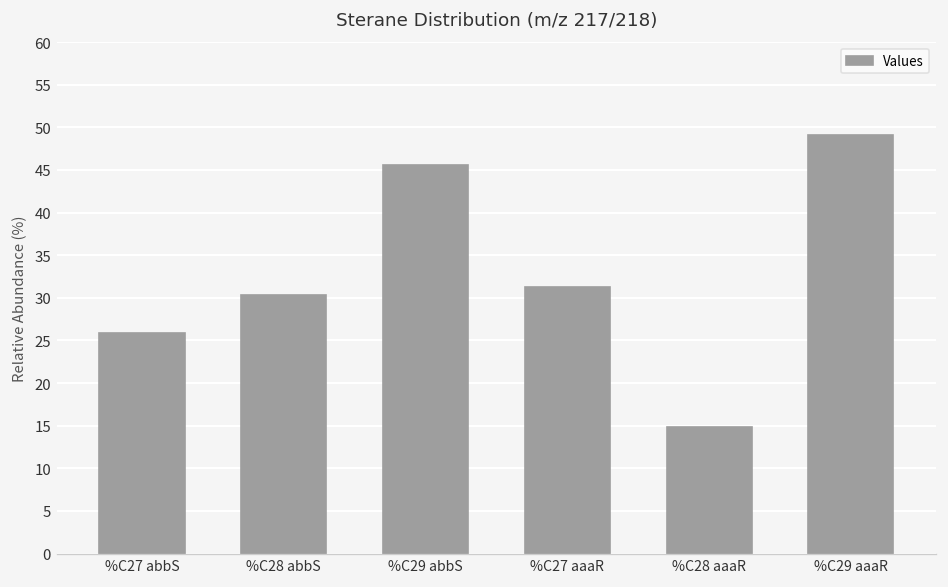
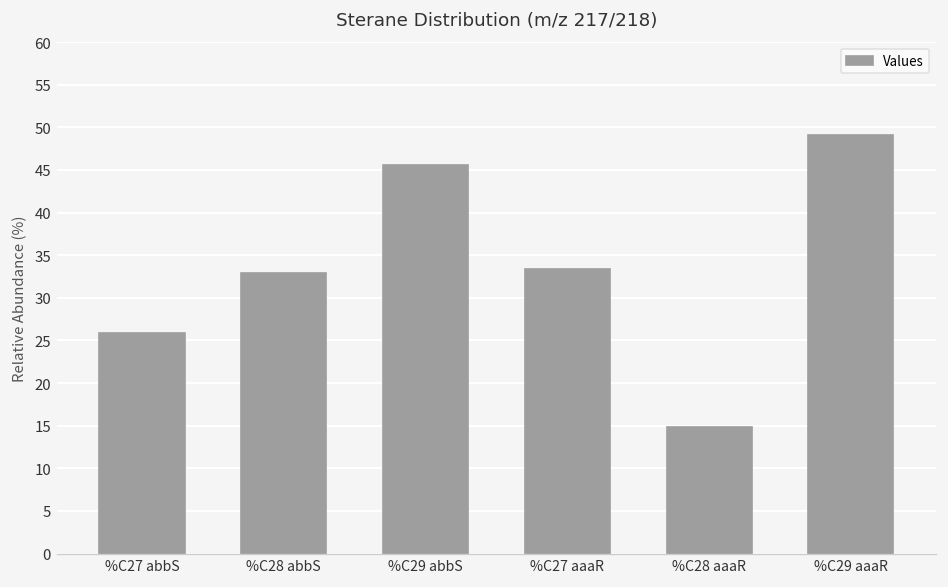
  {
    "%C27 abbS": 26,
-   "%C28 abbS": 30,
+   "%C28 abbS": 33,
    "%C29 abbS": 46,
-   "%C27 aaaR": 31,
+   "%C27 aaaR": 33,
    "%C28 aaaR": 15,
    "%C29 aaaR": 49
  }
